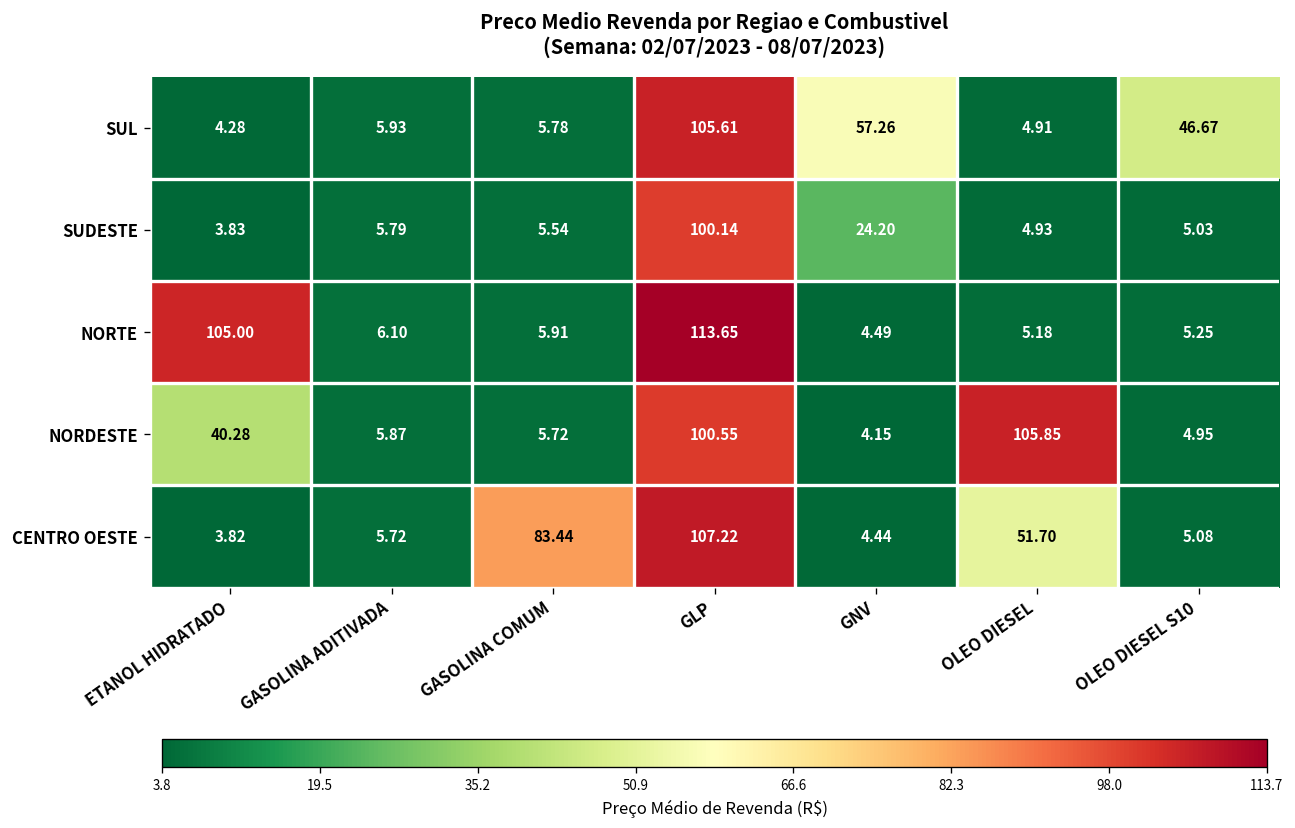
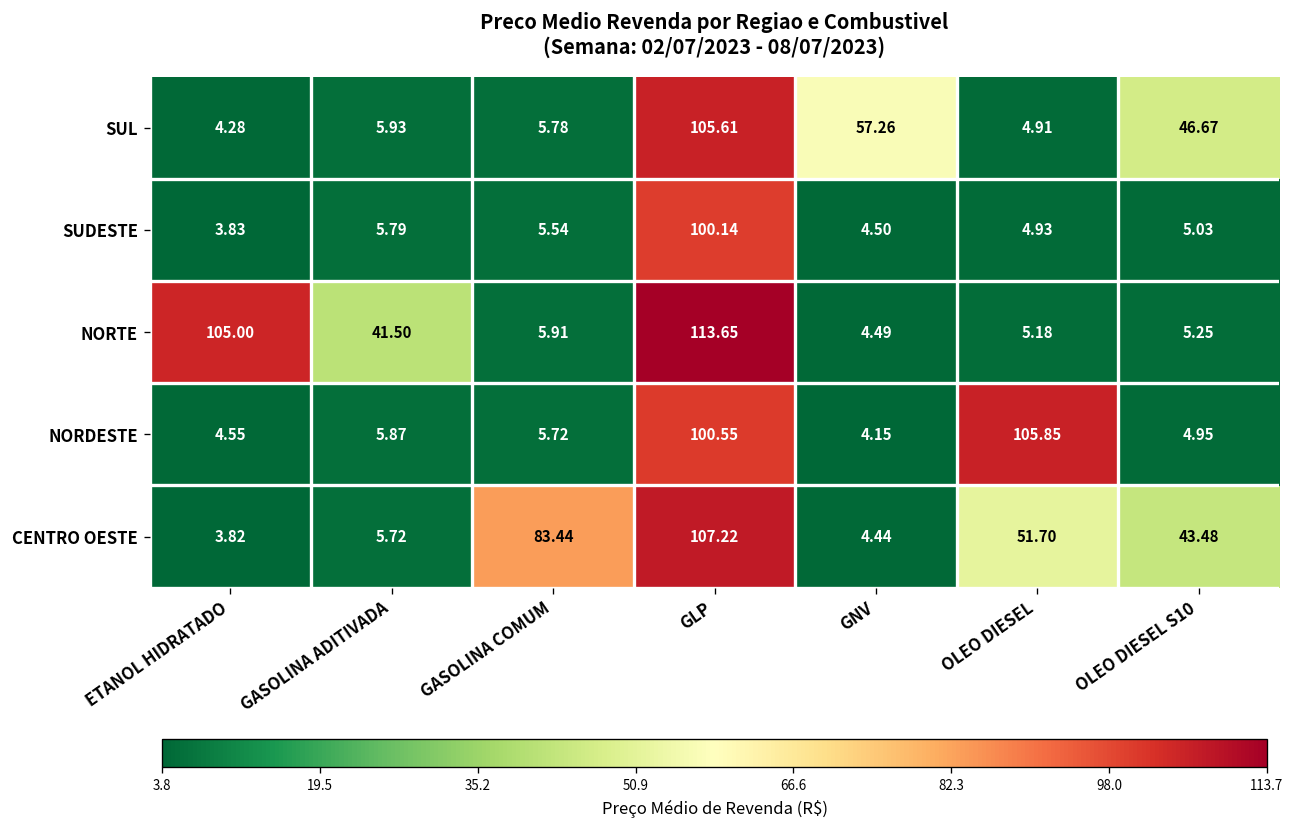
  {
    "SUL": {
      "ETANOL HIDRATADO": 4.28,
      "GASOLINA ADITIVADA": 5.93,
      "GASOLINA COMUM": 5.78,
      "GLP": 105.61,
      "GNV": 57.26,
      "OLEO DIESEL": 4.91,
      "OLEO DIESEL S10": 46.67
    },
    "SUDESTE": {
      "ETANOL HIDRATADO": 3.83,
      "GASOLINA ADITIVADA": 5.79,
      "GASOLINA COMUM": 5.54,
      "GLP": 100.14,
-     "GNV": 24.20,
+     "GNV": 4.50,
      "OLEO DIESEL": 4.93,
      "OLEO DIESEL S10": 5.03
    },
    "NORTE": {
      "ETANOL HIDRATADO": 105.00,
-     "GASOLINA ADITIVADA": 6.10,
+     "GASOLINA ADITIVADA": 41.50,
      "GASOLINA COMUM": 5.91,
      "GLP": 113.65,
      "GNV": 4.49,
      "OLEO DIESEL": 5.18,
      "OLEO DIESEL S10": 5.25
    },
    "NORDESTE": {
-     "ETANOL HIDRATADO": 40.28,
+     "ETANOL HIDRATADO": 4.55,
      "GASOLINA ADITIVADA": 5.87,
      "GASOLINA COMUM": 5.72,
      "GLP": 100.55,
      "GNV": 4.15,
      "OLEO DIESEL": 105.85,
      "OLEO DIESEL S10": 4.95
    },
    "CENTRO OESTE": {
      "ETANOL HIDRATADO": 3.82,
      "GASOLINA ADITIVADA": 5.72,
      "GASOLINA COMUM": 83.44,
      "GLP": 107.22,
      "GNV": 4.44,
      "OLEO DIESEL": 51.70,
-     "OLEO DIESEL S10": 5.08
+     "OLEO DIESEL S10": 43.48
    }
  }
